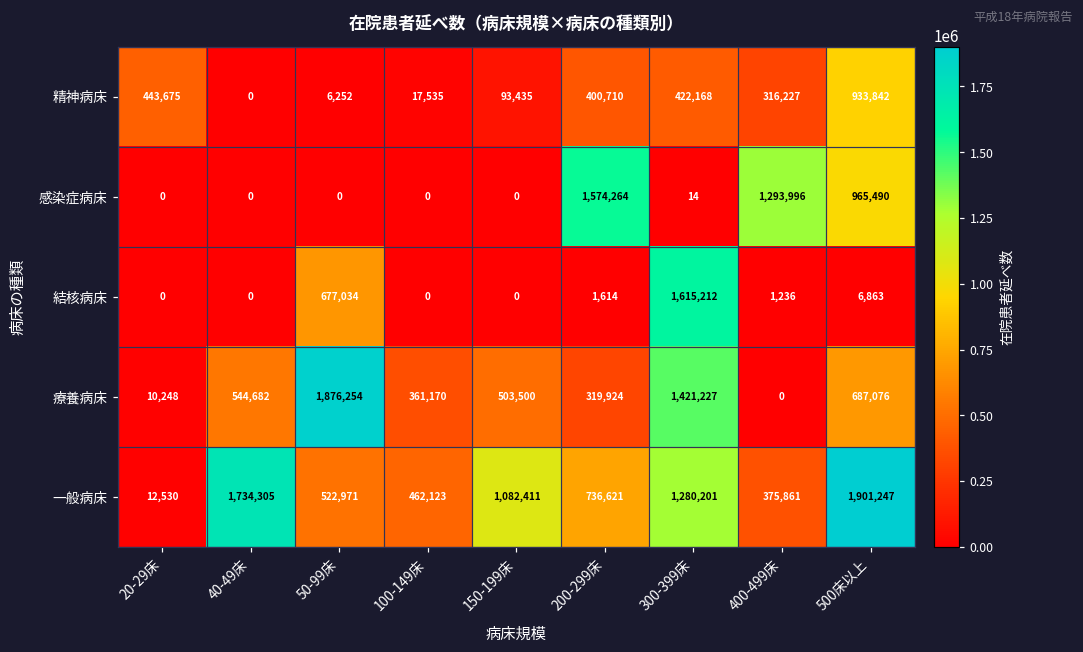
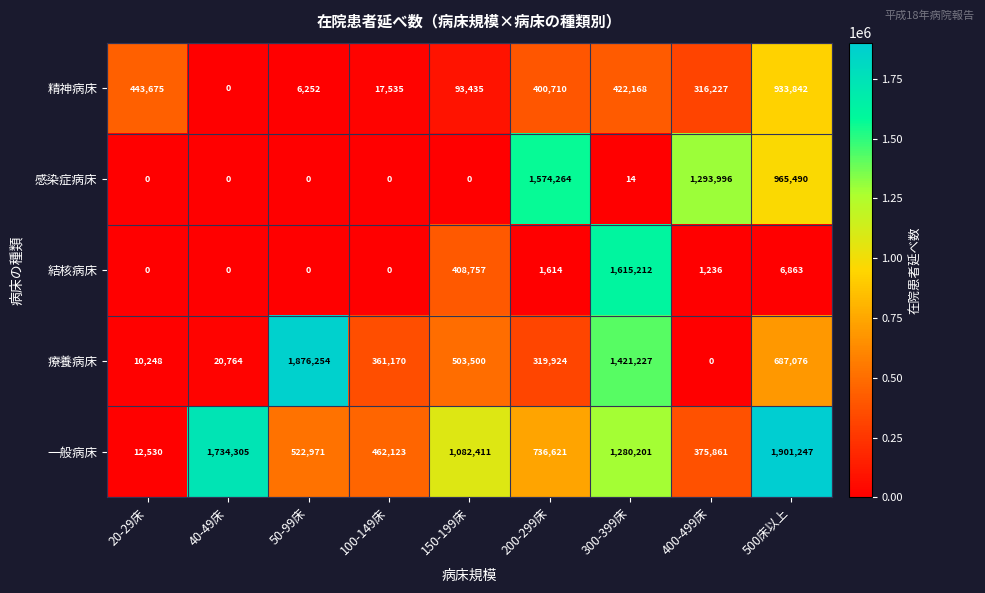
  {
    "精神病床": {
      "20-29床": "443,675",
      "40-49床": "0",
      "50-99床": "6,252",
      "100-149床": "17,535",
      "150-199床": "93,435",
      "200-299床": "400,710",
      "300-399床": "422,168",
      "400-499床": "316,227",
      "500床以上": "933,842"
    },
    "感染症病床": {
      "20-29床": "0",
      "40-49床": "0",
      "50-99床": "0",
      "100-149床": "0",
      "150-199床": "0",
      "200-299床": "1,574,264",
      "300-399床": "14",
      "400-499床": "1,293,996",
      "500床以上": "965,490"
    },
    "結核病床": {
      "20-29床": "0",
      "40-49床": "0",
-     "50-99床": "677,034",
+     "50-99床": "0",
      "100-149床": "0",
-     "150-199床": "0",
+     "150-199床": "408,757",
      "200-299床": "1,614",
      "300-399床": "1,615,212",
      "400-499床": "1,236",
      "500床以上": "6,863"
    },
    "療養病床": {
      "20-29床": "10,248",
-     "40-49床": "544,682",
+     "40-49床": "20,764",
      "50-99床": "1,876,254",
      "100-149床": "361,170",
      "150-199床": "503,500",
      "200-299床": "319,924",
      "300-399床": "1,421,227",
      "400-499床": "0",
      "500床以上": "687,076"
    },
    "一般病床": {
      "20-29床": "12,530",
      "40-49床": "1,734,305",
      "50-99床": "522,971",
      "100-149床": "462,123",
      "150-199床": "1,082,411",
      "200-299床": "736,621",
      "300-399床": "1,280,201",
      "400-499床": "375,861",
      "500床以上": "1,901,247"
    }
  }
